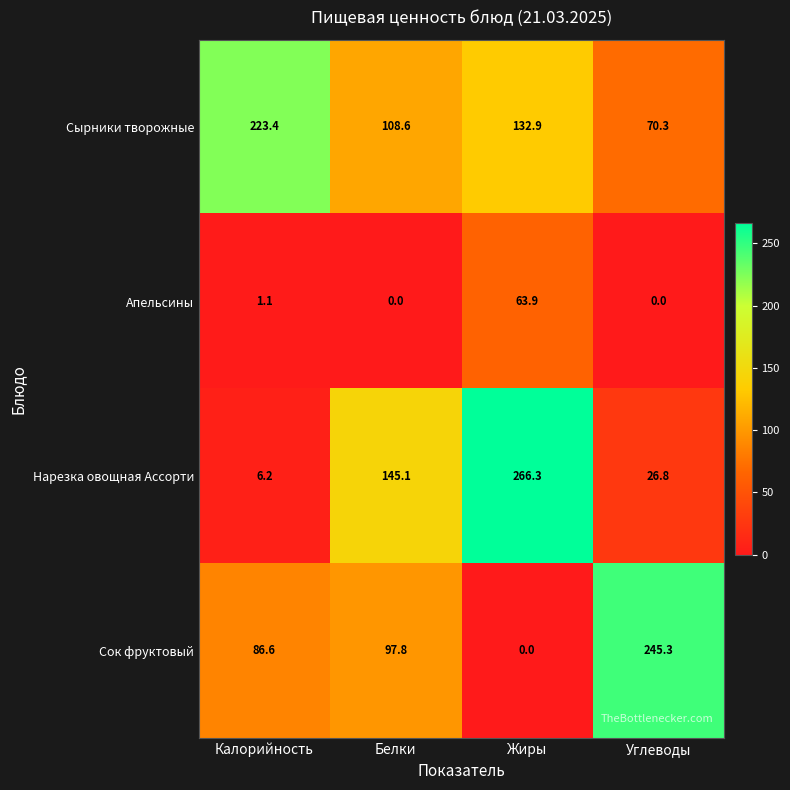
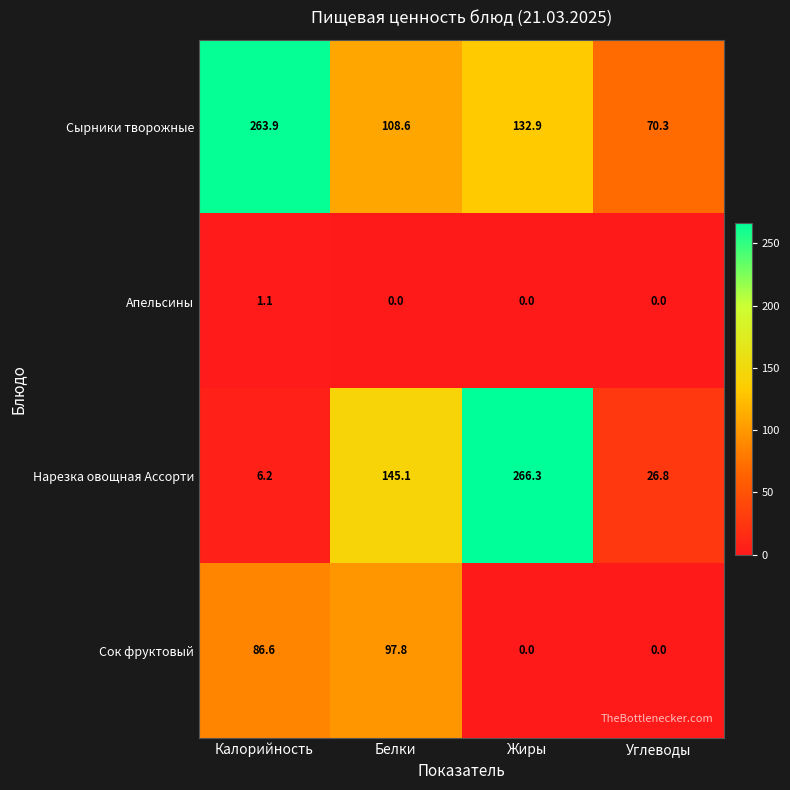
  {
    "Сырники творожные": {
-     "Калорийность": 223.4,
+     "Калорийность": 263.9,
      "Белки": 108.6,
      "Жиры": 132.9,
      "Углеводы": 70.3
    },
    "Апельсины": {
      "Калорийность": 1.1,
      "Белки": 0.0,
-     "Жиры": 63.9,
+     "Жиры": 0.0,
      "Углеводы": 0.0
    },
    "Нарезка овощная Ассорти": {
      "Калорийность": 6.2,
      "Белки": 145.1,
      "Жиры": 266.3,
      "Углеводы": 26.8
    },
    "Сок фруктовый": {
      "Калорийность": 86.6,
      "Белки": 97.8,
      "Жиры": 0.0,
-     "Углеводы": 245.3
+     "Углеводы": 0.0
    }
  }
